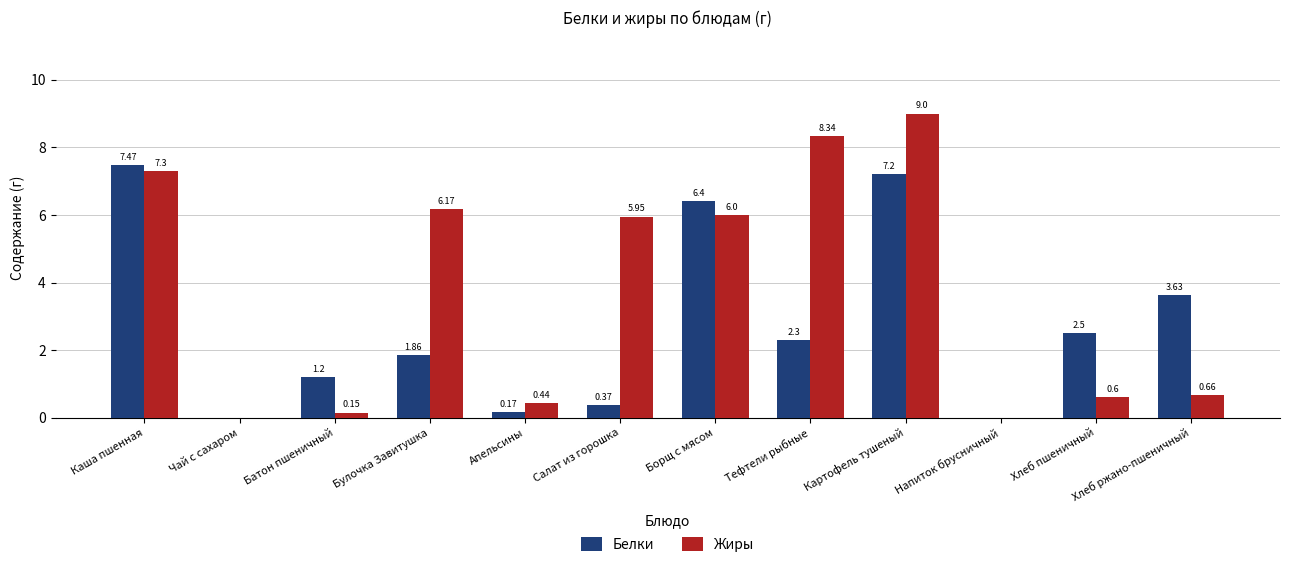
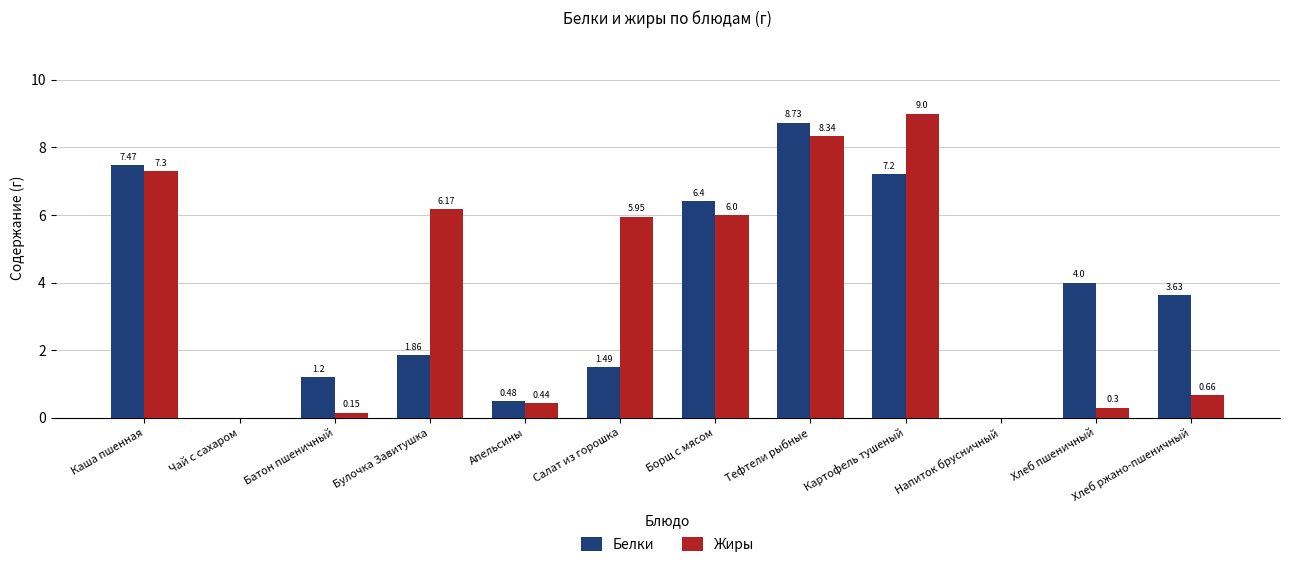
  {
    "Белки": {
      "Каша пшенная": 7.47,
      "Батон пшеничный": 1.2,
      "Булочка Завитушка": 1.86,
-     "Апельсины": 0.17,
-     "Салат из горошка": 0.37,
+     "Апельсины": 0.48,
+     "Салат из горошка": 1.49,
      "Борщ с мясом": 6.4,
-     "Тефтели рыбные": 2.3,
+     "Тефтели рыбные": 8.73,
      "Картофель тушеный": 7.2,
-     "Хлеб пшеничный": 2.5,
+     "Хлеб пшеничный": 4.0,
      "Хлеб ржано-пшеничный": 3.63
    },
    "Жиры": {
      "Каша пшенная": 7.3,
      "Батон пшеничный": 0.15,
      "Булочка Завитушка": 6.17,
      "Апельсины": 0.44,
      "Салат из горошка": 5.95,
      "Борщ с мясом": 6.0,
      "Тефтели рыбные": 8.34,
      "Картофель тушеный": 9.0,
-     "Хлеб пшеничный": 0.6,
+     "Хлеб пшеничный": 0.3,
      "Хлеб ржано-пшеничный": 0.66
    }
  }
